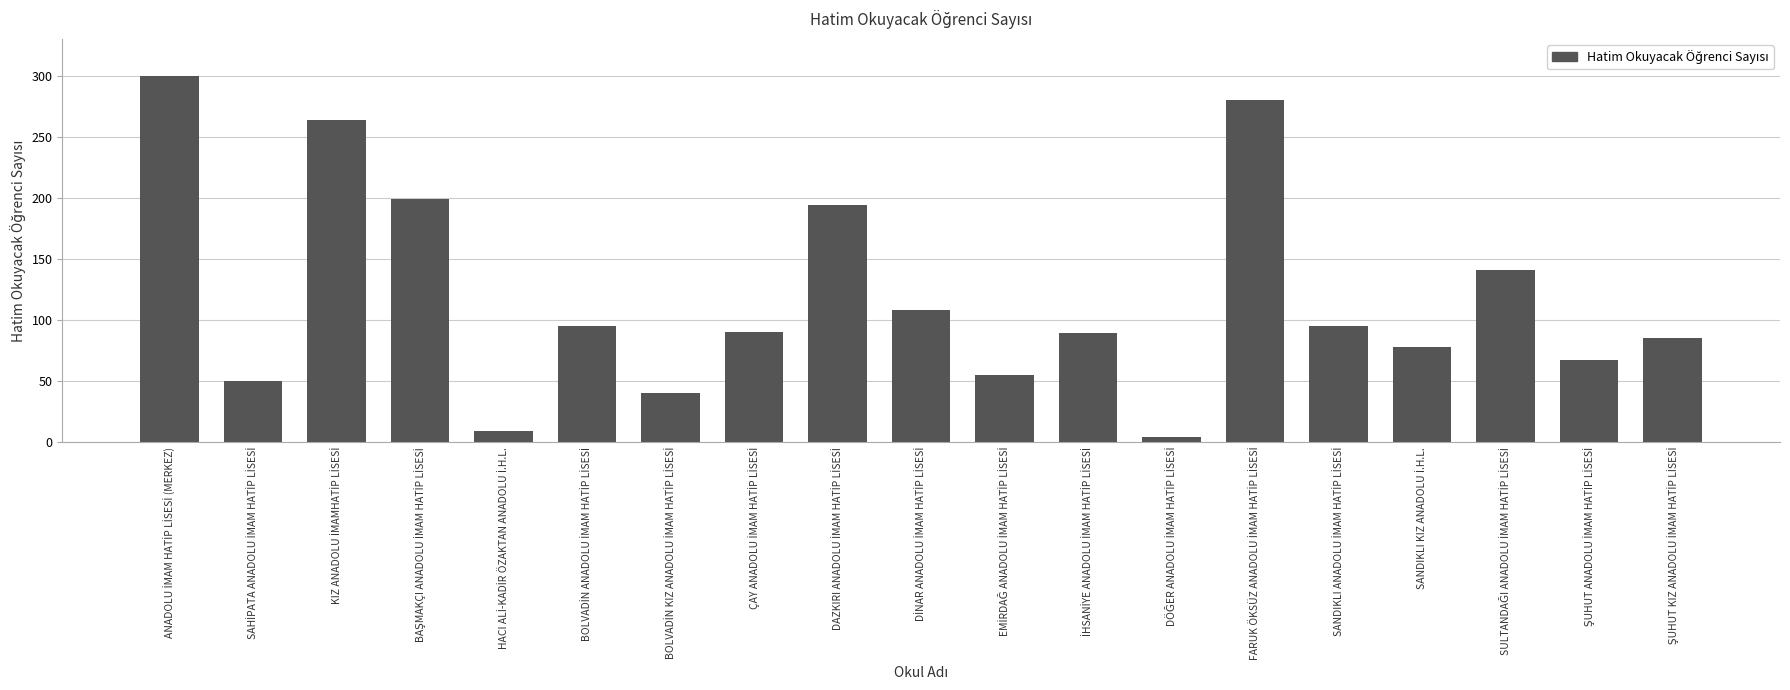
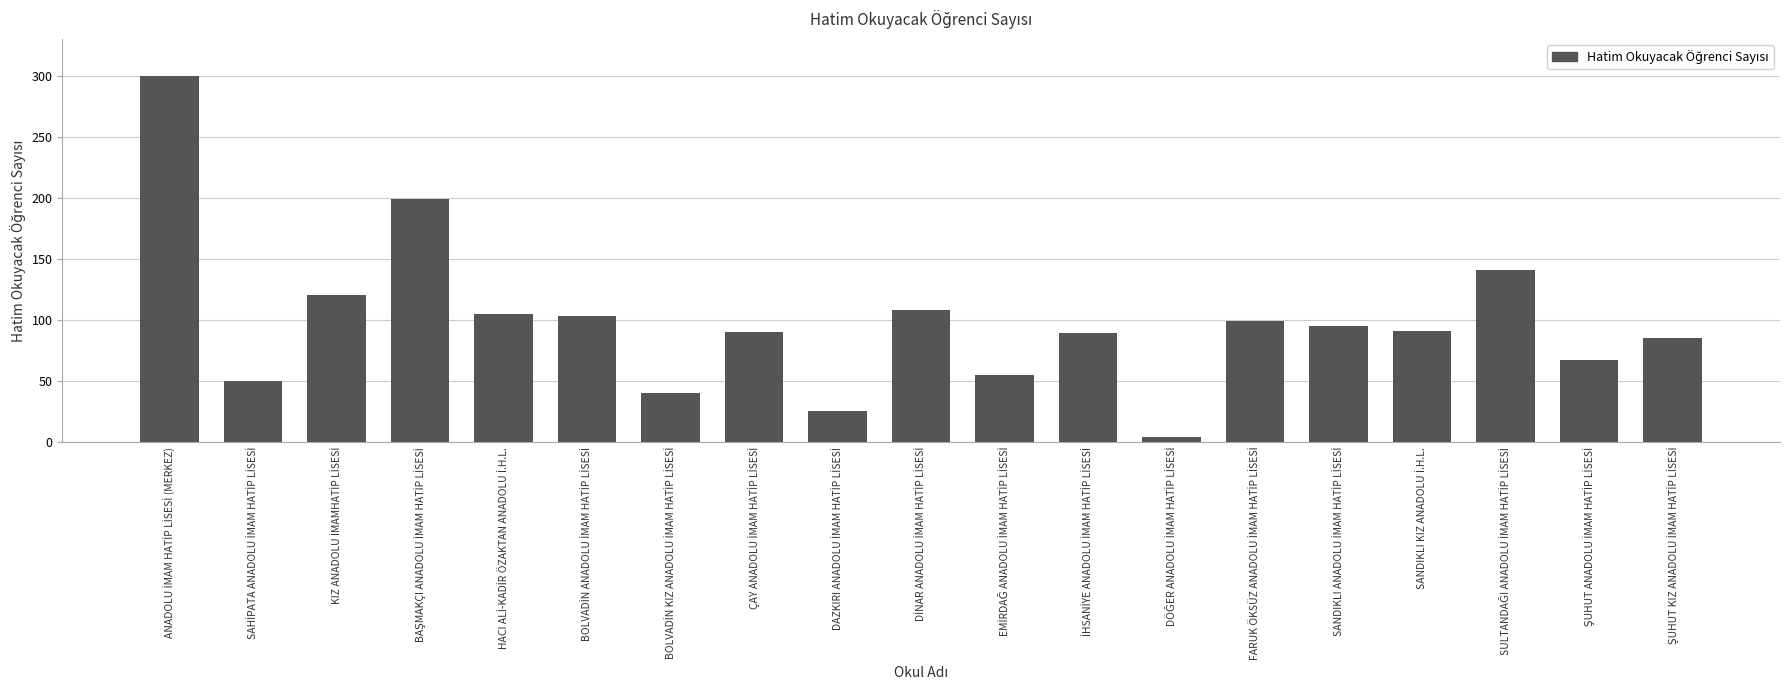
  {
    "ANADOLU İMAM HATİP LİSESİ (MERKEZ)": 300,
    "SAHİPATA ANADOLU İMAM HATİP LİSESİ": 50,
-   "KIZ ANADOLU İMAMHATİP LİSESİ": 264,
+   "KIZ ANADOLU İMAMHATİP LİSESİ": 120,
    "BAŞMAKÇI ANADOLU İMAM HATİP LİSESİ": 199,
-   "HACI ALİ-KADİR ÖZAKTAN ANADOLU İ.H.L.": 9,
-   "BOLVADİN ANADOLU İMAM HATİP LİSESİ": 95,
+   "HACI ALİ-KADİR ÖZAKTAN ANADOLU İ.H.L.": 105,
+   "BOLVADİN ANADOLU İMAM HATİP LİSESİ": 103,
    "BOLVADİN KIZ ANADOLU İMAM HATİP LİSESİ": 40,
    "ÇAY ANADOLU İMAM HATİP LİSESİ": 90,
-   "DAZKIRI ANADOLU İMAM HATİP LİSESİ": 194,
+   "DAZKIRI ANADOLU İMAM HATİP LİSESİ": 25,
    "DİNAR ANADOLU İMAM HATİP LİSESİ": 108,
    "EMİRDAĞ ANADOLU İMAM HATİP LİSESİ": 55,
    "İHSANİYE ANADOLU İMAM HATİP LİSESİ": 89,
    "DÖĞER ANADOLU İMAM HATİP LİSESİ": 4,
-   "FARUK ÖKSÜZ ANADOLU İMAM HATİP LİSESİ": 280,
+   "FARUK ÖKSÜZ ANADOLU İMAM HATİP LİSESİ": 99,
    "SANDIKLI ANADOLU İMAM HATİP LİSESİ": 95,
-   "SANDIKLI KIZ ANADOLU İ.H.L.": 78,
+   "SANDIKLI KIZ ANADOLU İ.H.L.": 91,
    "SULTANDAĞI ANADOLU İMAM HATİP LİSESİ": 141,
    "ŞUHUT ANADOLU İMAM HATİP LİSESİ": 67,
    "ŞUHUT KIZ ANADOLU İMAM HATİP LİSESİ": 85
  }
